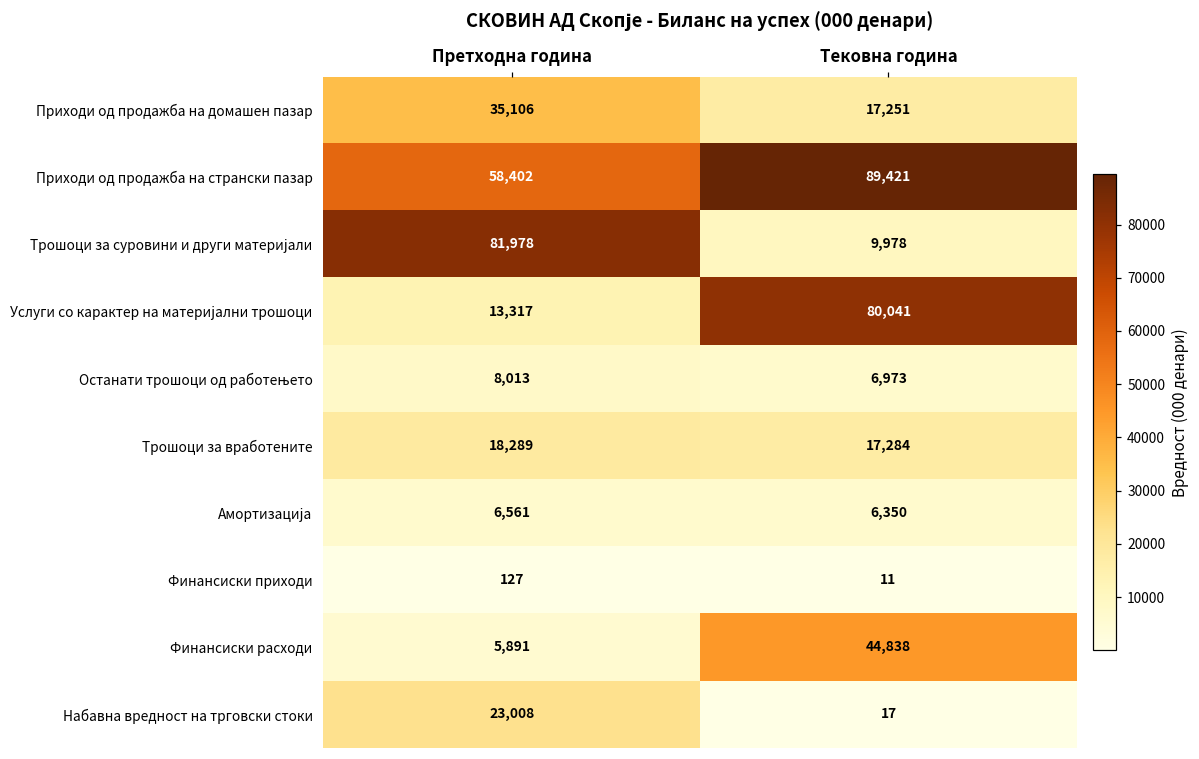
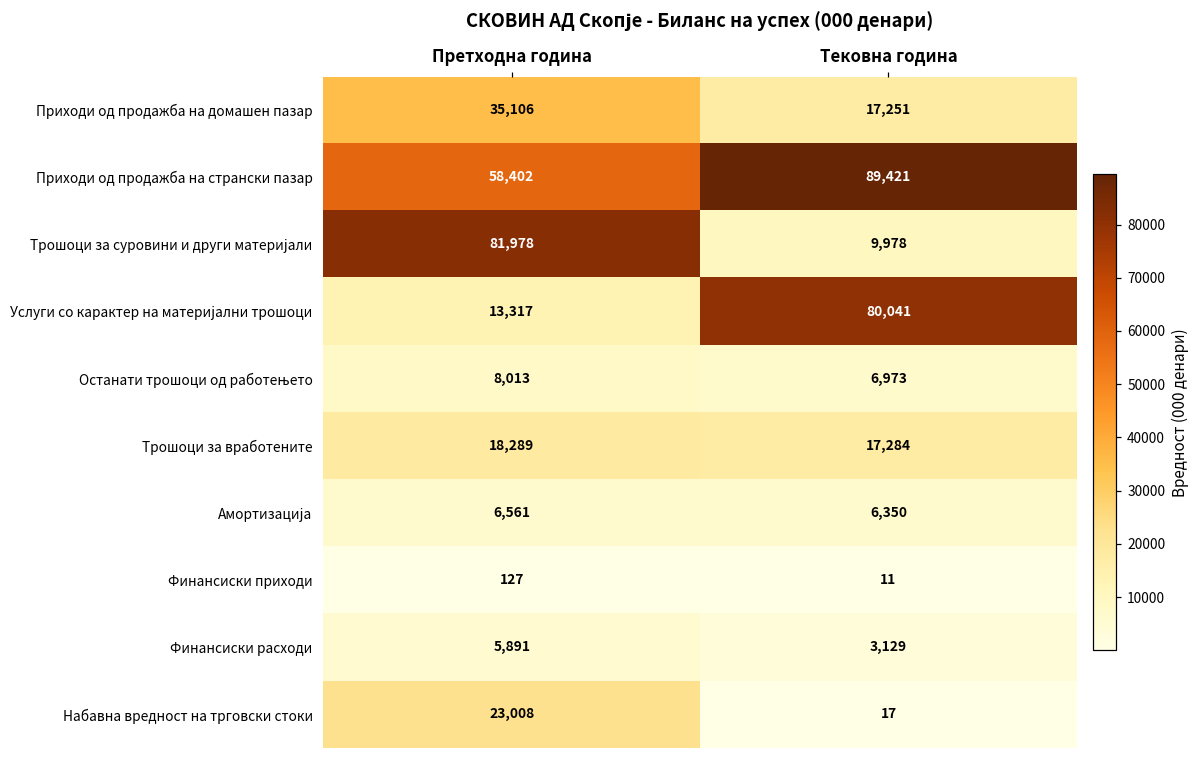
  {
    "Приходи од продажба на домашен пазар": {
      "Претходна година": "35,106",
      "Тековна година": "17,251"
    },
    "Приходи од продажба на странски пазар": {
      "Претходна година": "58,402",
      "Тековна година": "89,421"
    },
    "Трошоци за суровини и други материјали": {
      "Претходна година": "81,978",
      "Тековна година": "9,978"
    },
    "Услуги со карактер на материјални трошоци": {
      "Претходна година": "13,317",
      "Тековна година": "80,041"
    },
    "Останати трошоци од работењето": {
      "Претходна година": "8,013",
      "Тековна година": "6,973"
    },
    "Трошоци за вработените": {
      "Претходна година": "18,289",
      "Тековна година": "17,284"
    },
    "Амортизација": {
      "Претходна година": "6,561",
      "Тековна година": "6,350"
    },
    "Финансиски приходи": {
      "Претходна година": "127",
      "Тековна година": "11"
    },
    "Финансиски расходи": {
      "Претходна година": "5,891",
-     "Тековна година": "44,838"
+     "Тековна година": "3,129"
    },
    "Набавна вредност на трговски стоки": {
      "Претходна година": "23,008",
      "Тековна година": "17"
    }
  }
